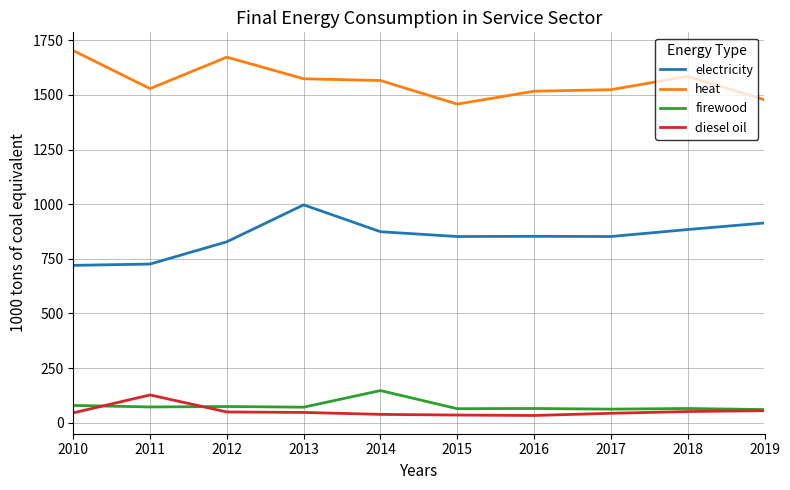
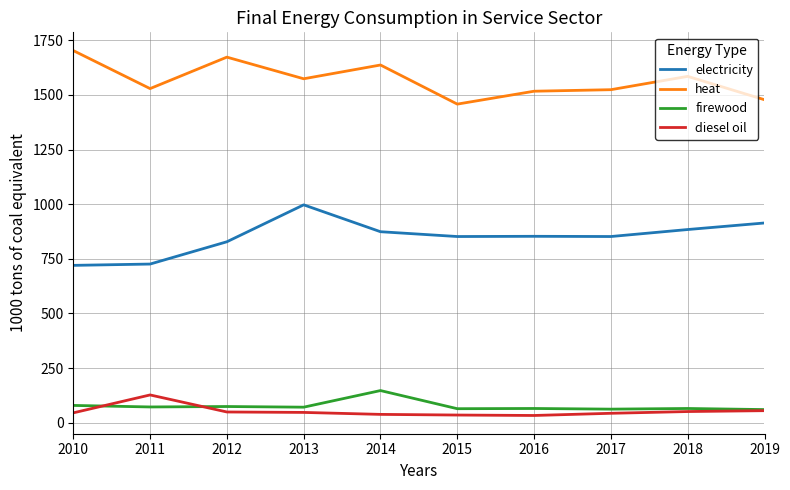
  {
    "electricity": {
      "2010": 720,
      "2011": 730,
      "2012": 830,
      "2013": 1000,
      "2014": 870,
      "2015": 850,
      "2016": 850,
      "2017": 850,
      "2018": 880,
      "2019": 910
    },
    "heat": {
      "2010": 1700,
      "2011": 1530,
      "2012": 1670,
      "2013": 1570,
-     "2014": 1570,
+     "2014": 1640,
      "2015": 1460,
      "2016": 1520,
      "2017": 1520,
      "2019": 1480
    },
    "firewood": {
      "2010": 80,
      "2011": 70,
      "2012": 70,
      "2013": 70,
      "2014": 150,
      "2015": 60,
      "2016": 70,
      "2017": 60,
      "2018": 70
    },
    "diesel oil": {
      "2010": 50,
      "2011": 130,
      "2012": 50,
      "2013": 50,
      "2014": 40,
      "2015": 40,
      "2016": 30,
      "2017": 40,
      "2018": 50
    }
  }
